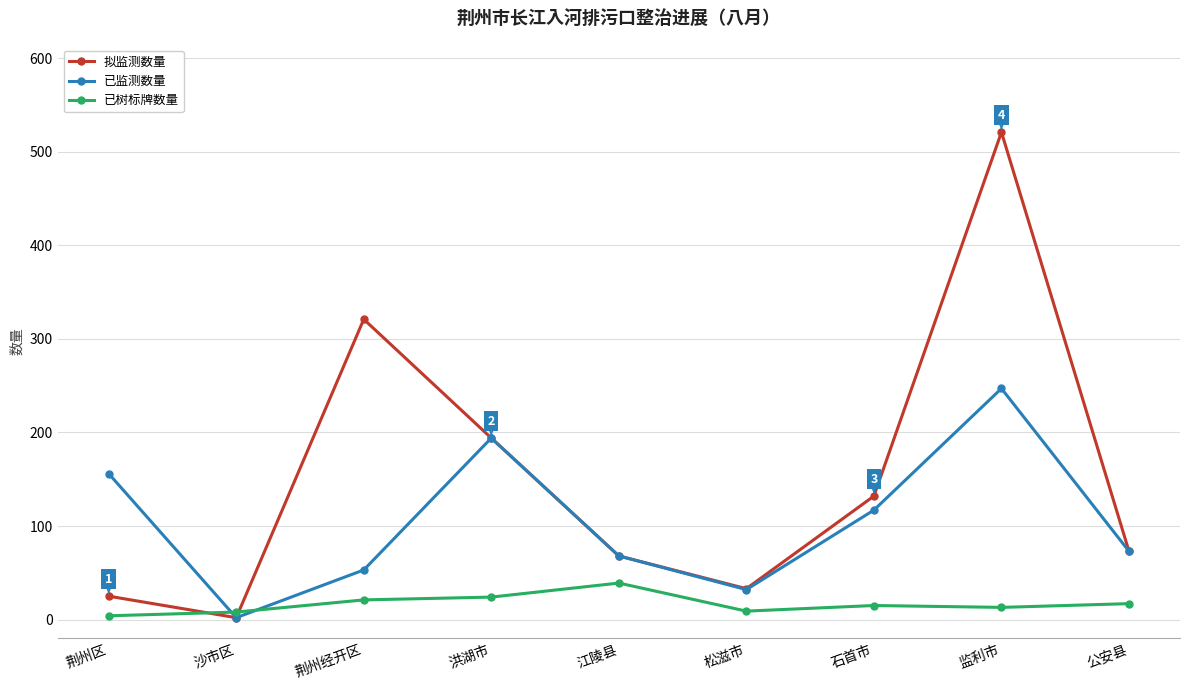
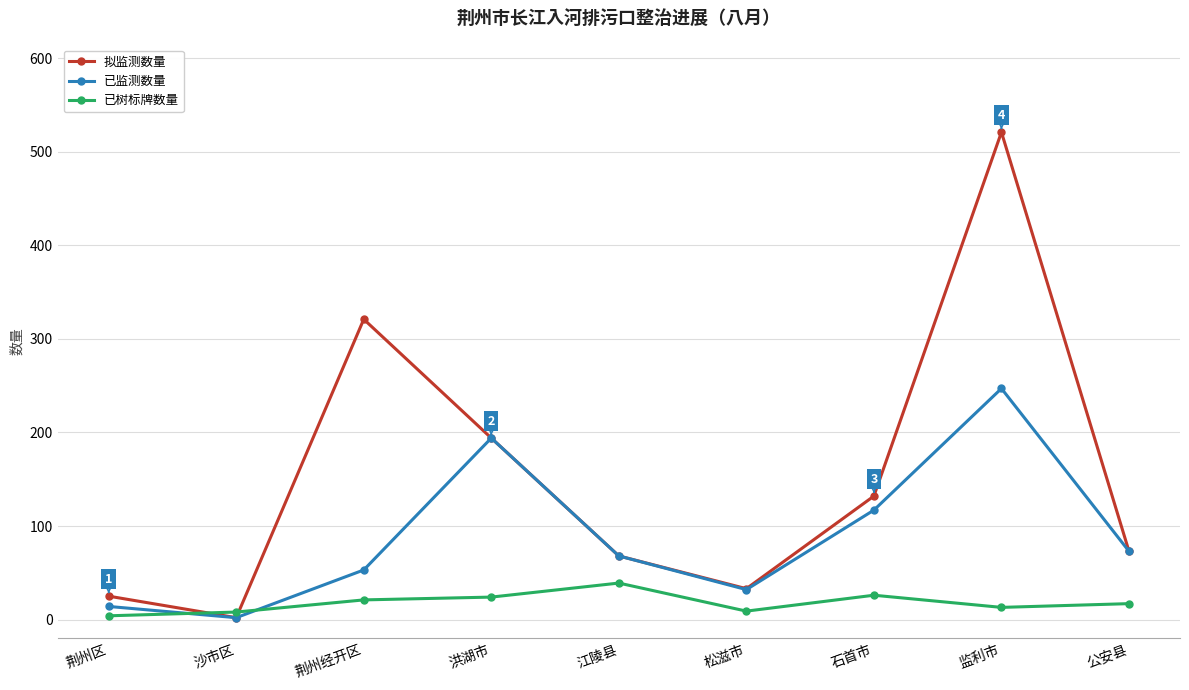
  {
    "拟监测数量": {
      "荆州经开区": 320
    },
    "已监测数量": {
-     "荆州区": 160,
+     "荆州区": 10,
      "荆州经开区": 50,
      "石首市": 120,
      "监利市": 250
    },
    "已树标牌数量": {
      "荆州区": 0,
      "沙市区": 10,
      "荆州经开区": 20,
      "洪湖市": 20,
      "江陵县": 40,
      "松滋市": 10,
-     "石首市": 20,
+     "石首市": 30,
      "监利市": 10,
      "公安县": 20
    }
  }
